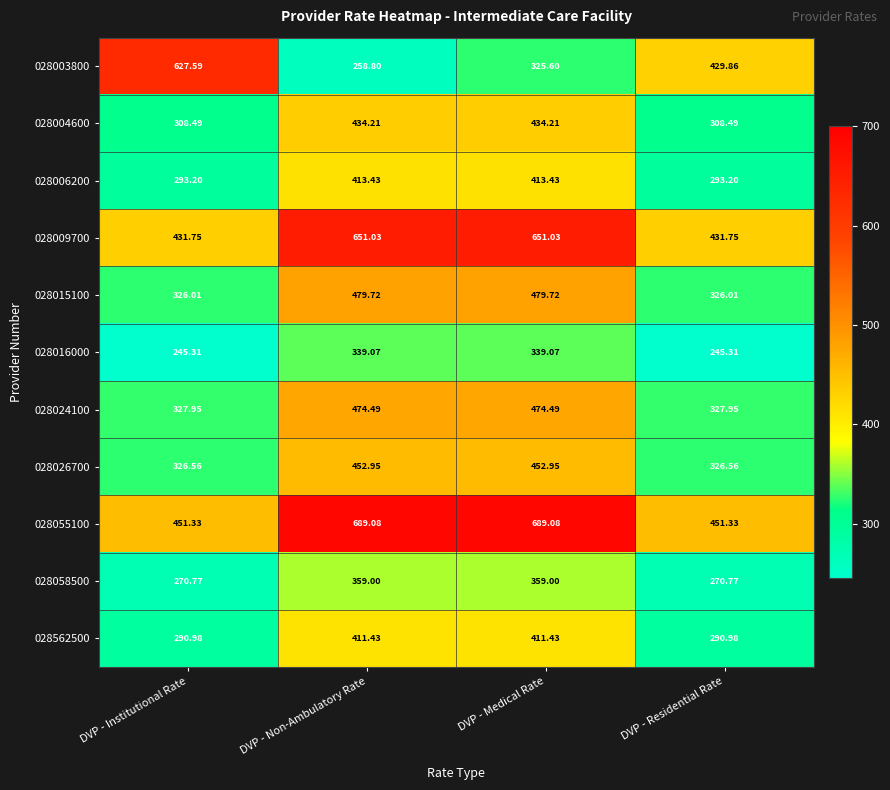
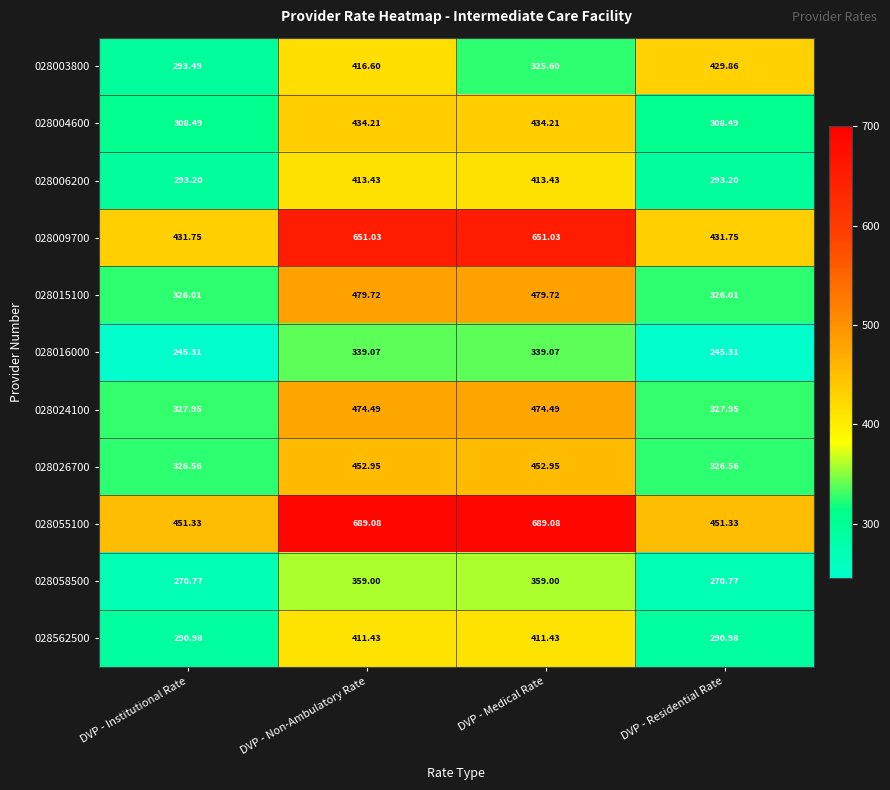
  {
    "028003800": {
-     "DVP - Institutional Rate": 627.59,
-     "DVP - Non-Ambulatory Rate": 258.80,
+     "DVP - Institutional Rate": 293.49,
+     "DVP - Non-Ambulatory Rate": 416.60,
      "DVP - Medical Rate": 325.60,
      "DVP - Residential Rate": 429.86
    },
    "028004600": {
      "DVP - Institutional Rate": 308.49,
      "DVP - Non-Ambulatory Rate": 434.21,
      "DVP - Medical Rate": 434.21,
      "DVP - Residential Rate": 308.49
    },
    "028006200": {
      "DVP - Institutional Rate": 293.20,
      "DVP - Non-Ambulatory Rate": 413.43,
      "DVP - Medical Rate": 413.43,
      "DVP - Residential Rate": 293.20
    },
    "028009700": {
      "DVP - Institutional Rate": 431.75,
      "DVP - Non-Ambulatory Rate": 651.03,
      "DVP - Medical Rate": 651.03,
      "DVP - Residential Rate": 431.75
    },
    "028015100": {
      "DVP - Institutional Rate": 326.01,
      "DVP - Non-Ambulatory Rate": 479.72,
      "DVP - Medical Rate": 479.72,
      "DVP - Residential Rate": 326.01
    },
    "028016000": {
      "DVP - Institutional Rate": 245.31,
      "DVP - Non-Ambulatory Rate": 339.07,
      "DVP - Medical Rate": 339.07,
      "DVP - Residential Rate": 245.31
    },
    "028024100": {
      "DVP - Institutional Rate": 327.95,
      "DVP - Non-Ambulatory Rate": 474.49,
      "DVP - Medical Rate": 474.49,
      "DVP - Residential Rate": 327.95
    },
    "028026700": {
      "DVP - Institutional Rate": 326.56,
      "DVP - Non-Ambulatory Rate": 452.95,
      "DVP - Medical Rate": 452.95,
      "DVP - Residential Rate": 326.56
    },
    "028055100": {
      "DVP - Institutional Rate": 451.33,
      "DVP - Non-Ambulatory Rate": 689.08,
      "DVP - Medical Rate": 689.08,
      "DVP - Residential Rate": 451.33
    },
    "028058500": {
      "DVP - Institutional Rate": 270.77,
      "DVP - Non-Ambulatory Rate": 359.00,
      "DVP - Medical Rate": 359.00,
      "DVP - Residential Rate": 270.77
    },
    "028562500": {
      "DVP - Institutional Rate": 290.98,
      "DVP - Non-Ambulatory Rate": 411.43,
      "DVP - Medical Rate": 411.43,
      "DVP - Residential Rate": 290.98
    }
  }
